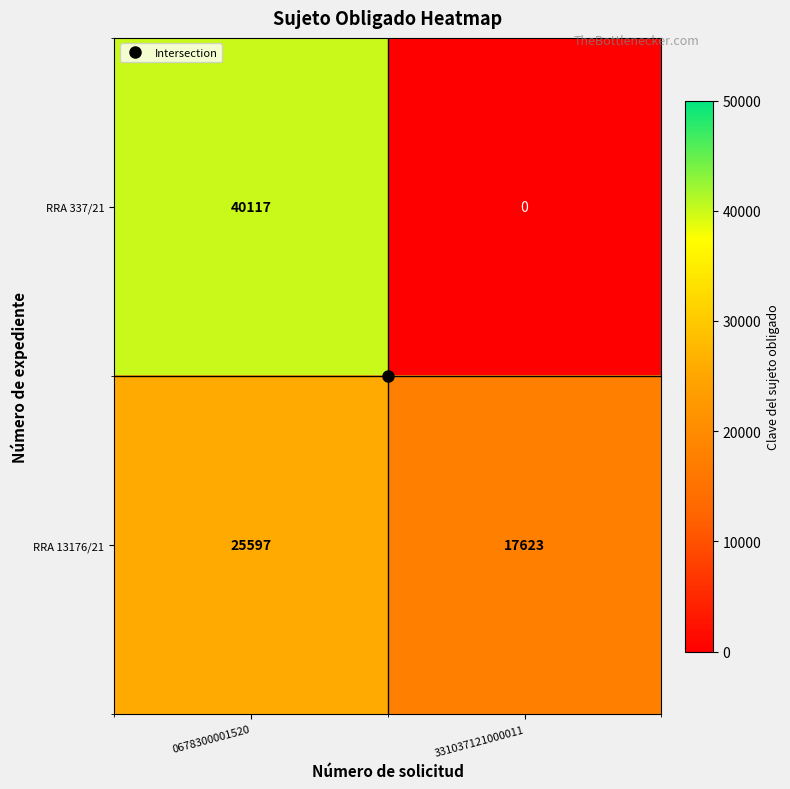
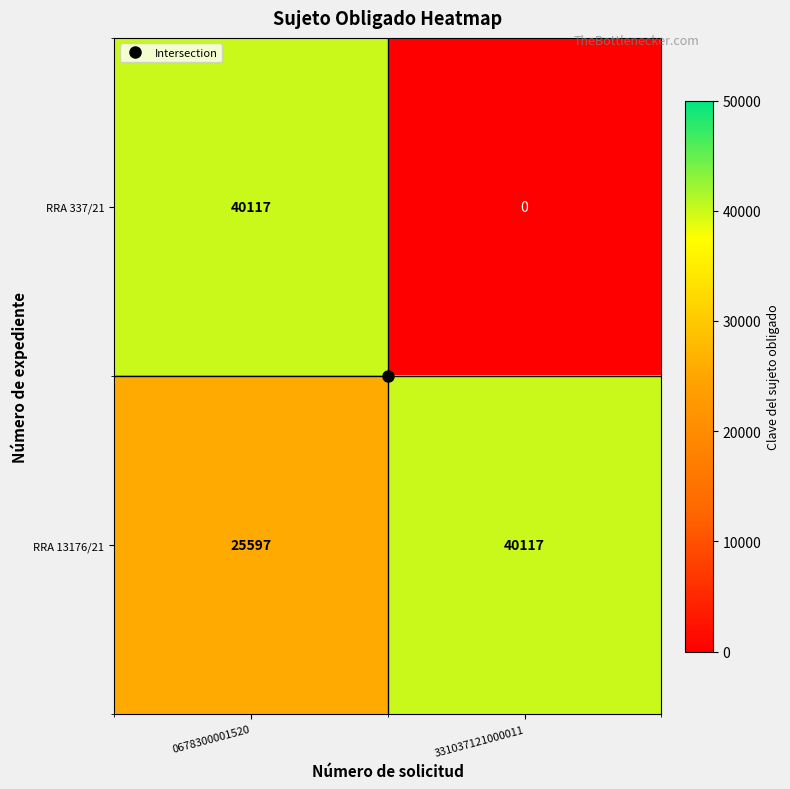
  {
    "RRA 337/21": {
      "0678300001520": 40117,
      "331037121000011": 0
    },
    "RRA 13176/21": {
      "0678300001520": 25597,
-     "331037121000011": 17623
+     "331037121000011": 40117
    }
  }
